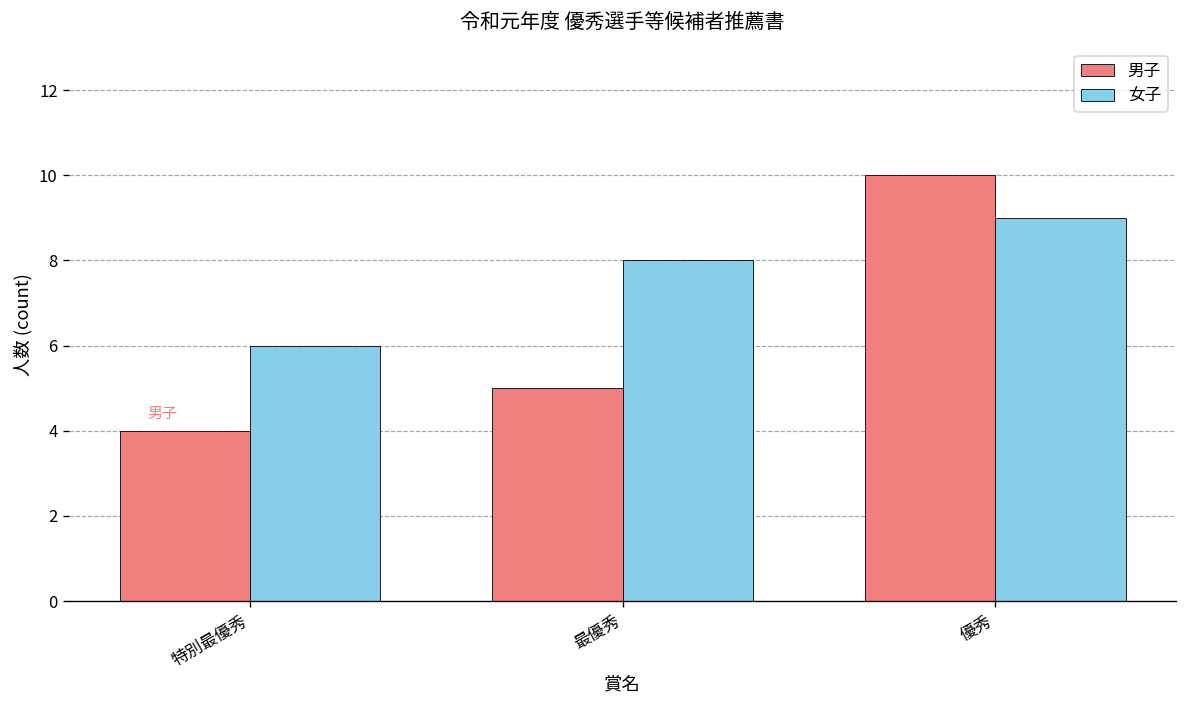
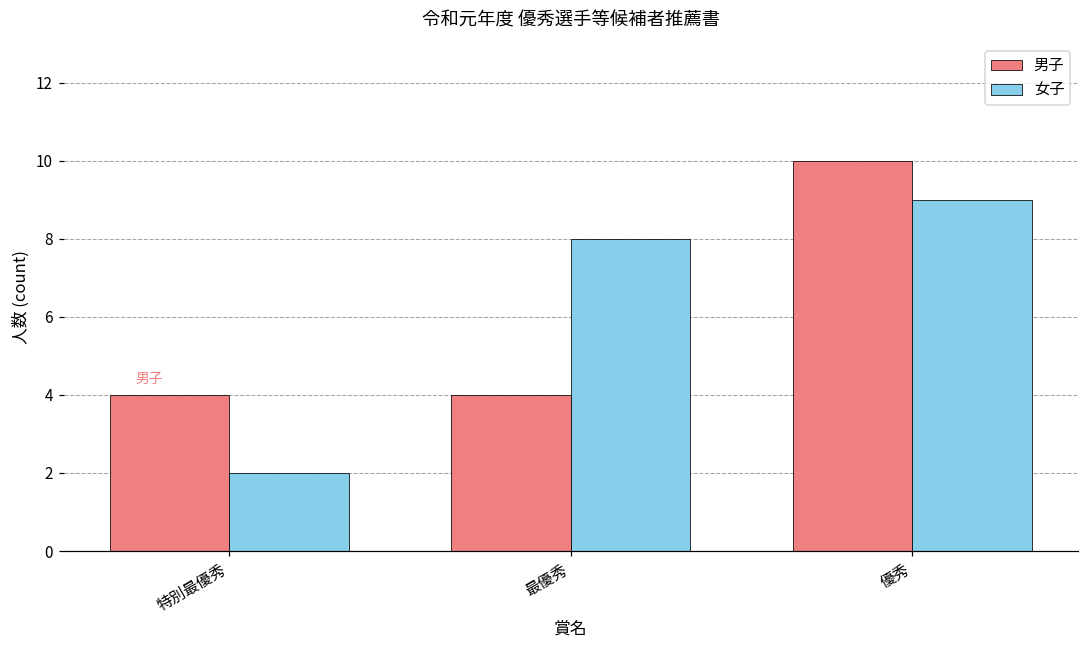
  {
    "男子": {
      "特別最優秀": 4,
-     "最優秀": 5,
+     "最優秀": 4,
      "優秀": 10
    },
    "女子": {
-     "特別最優秀": 6,
+     "特別最優秀": 2,
      "最優秀": 8,
      "優秀": 9
    }
  }
